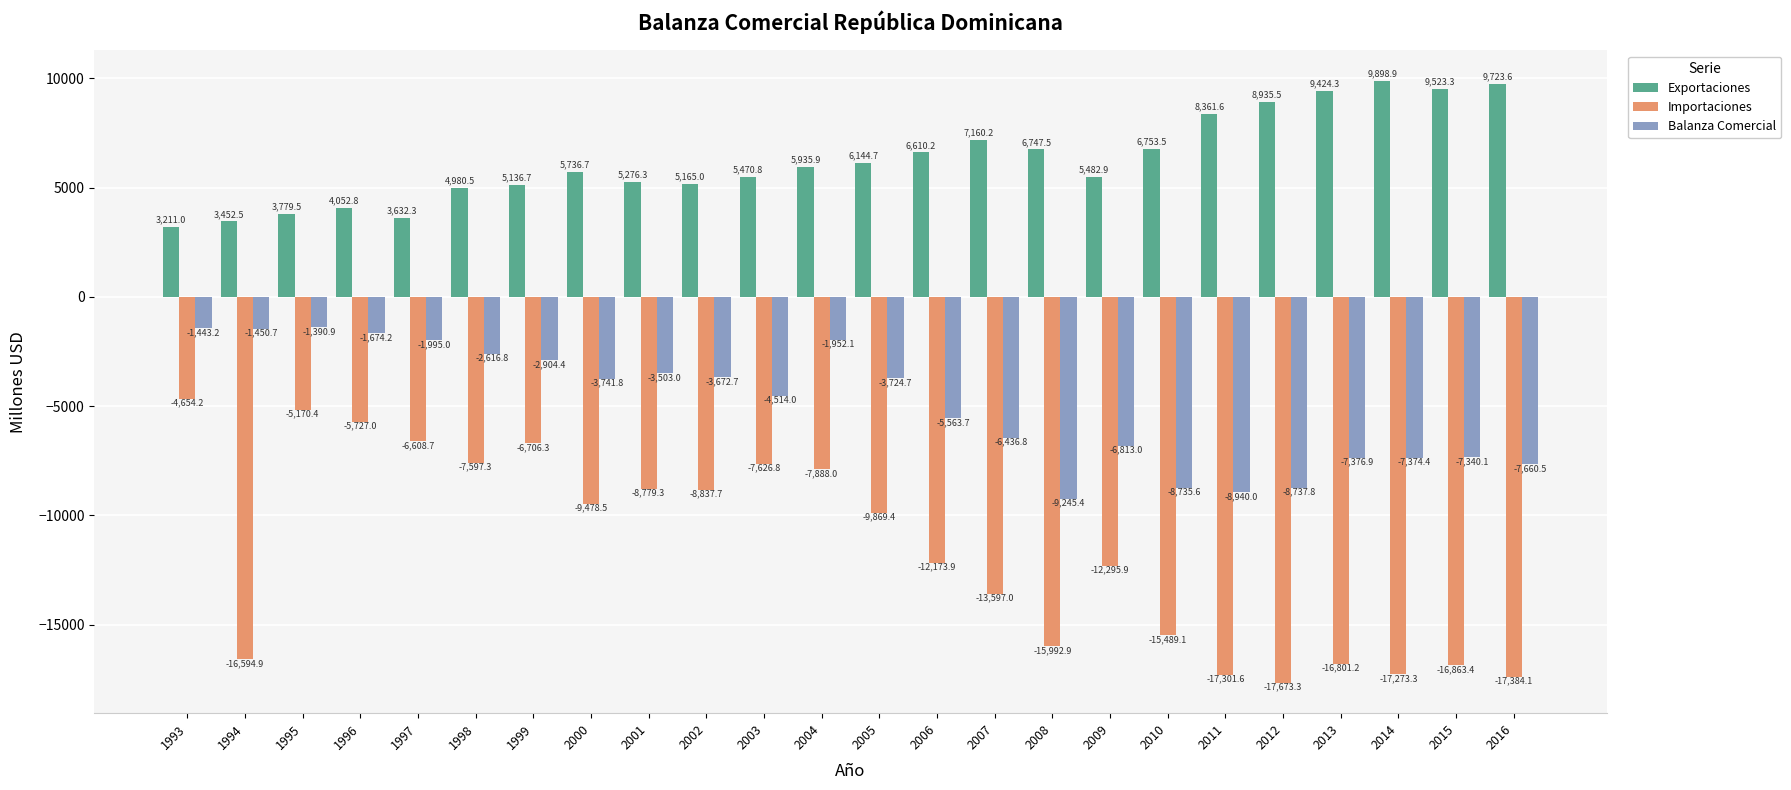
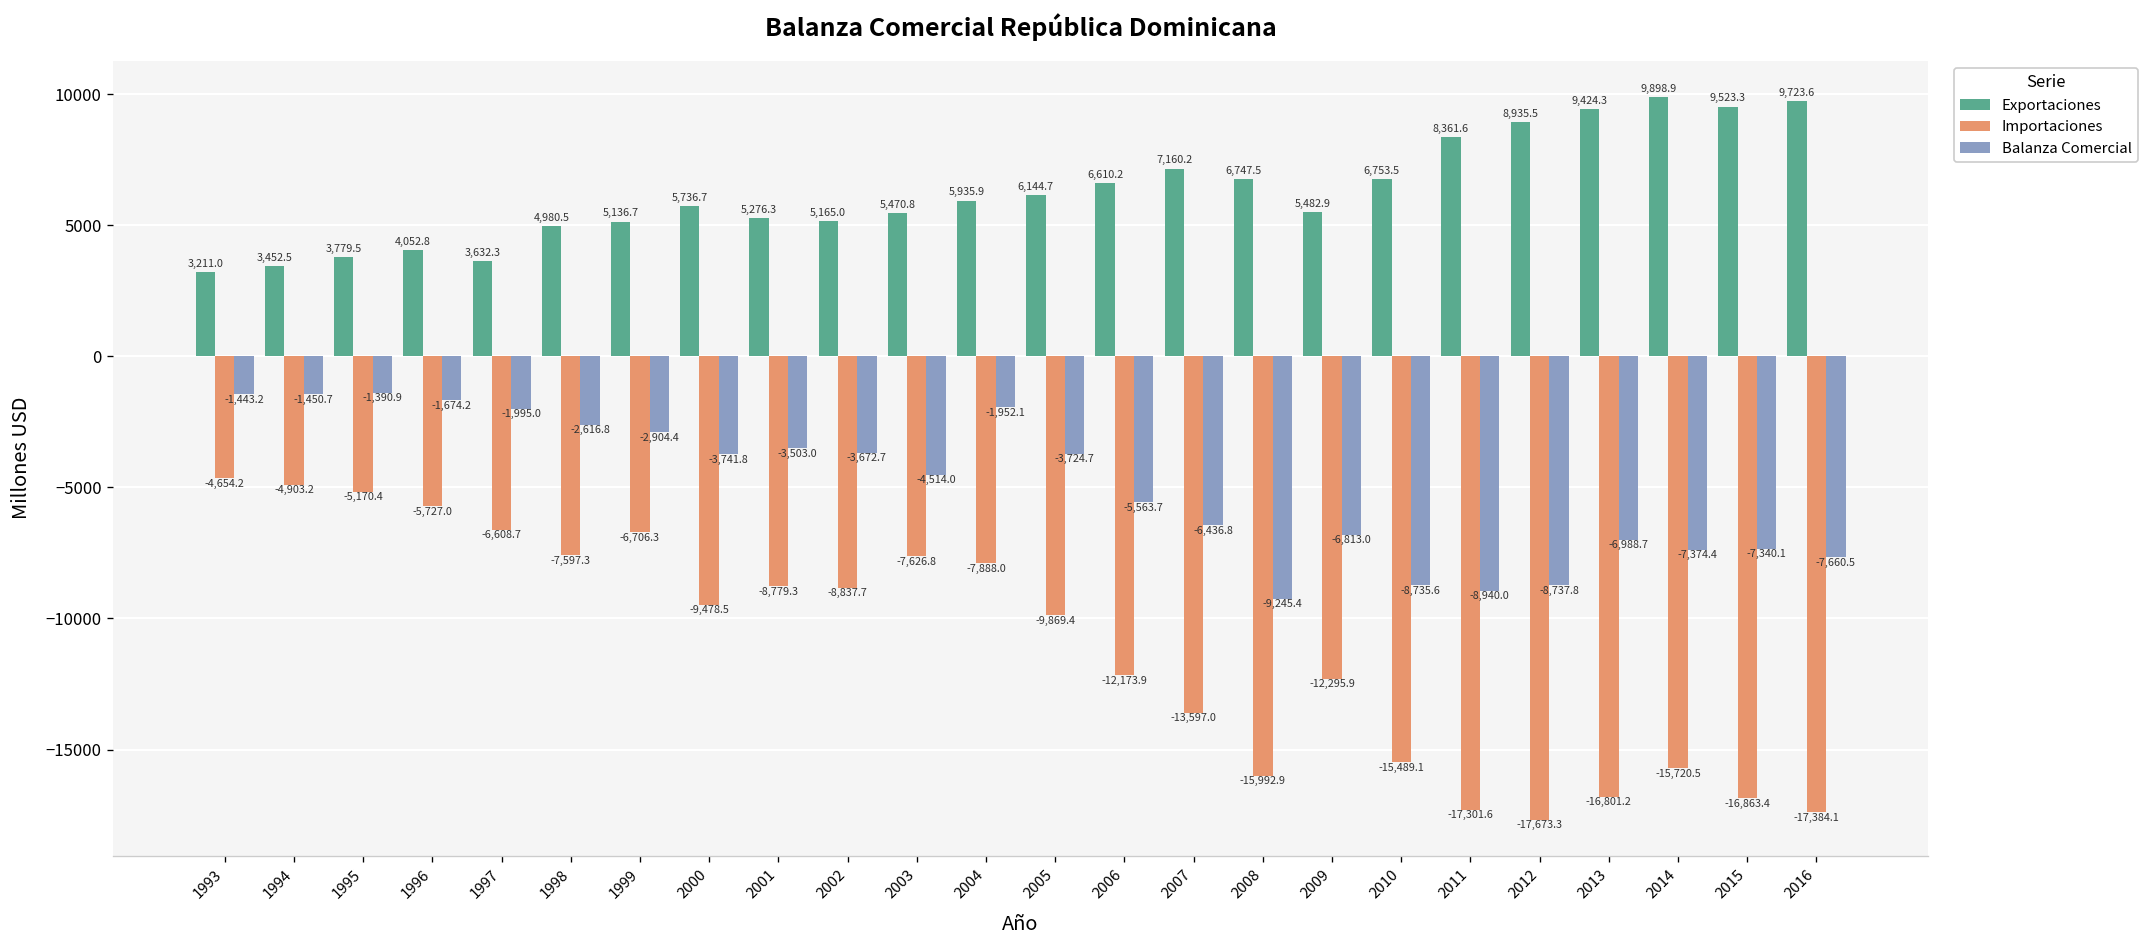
  {
    "Exportaciones": {
      "1993": "3,211.0",
      "1994": "3,452.5",
      "1995": "3,779.5",
      "1996": "4,052.8",
      "1997": "3,632.3",
      "1998": "4,980.5",
      "1999": "5,136.7",
      "2000": "5,736.7",
      "2001": "5,276.3",
      "2002": "5,165.0",
      "2003": "5,470.8",
      "2004": "5,935.9",
      "2005": "6,144.7",
      "2006": "6,610.2",
      "2007": "7,160.2",
      "2008": "6,747.5",
      "2009": "5,482.9",
      "2010": "6,753.5",
      "2011": "8,361.6",
      "2012": "8,935.5",
      "2013": "9,424.3",
      "2014": "9,898.9",
      "2015": "9,523.3",
      "2016": "9,723.6"
    },
    "Importaciones": {
      "1993": "-4,654.2",
-     "1994": "-16,594.9",
+     "1994": "-4,903.2",
      "1995": "-5,170.4",
      "1996": "-5,727.0",
      "1997": "-6,608.7",
      "1998": "-7,597.3",
      "1999": "-6,706.3",
      "2000": "-9,478.5",
      "2001": "-8,779.3",
      "2002": "-8,837.7",
      "2003": "-7,626.8",
      "2004": "-7,888.0",
      "2005": "-9,869.4",
      "2006": "-12,173.9",
      "2007": "-13,597.0",
      "2008": "-15,992.9",
      "2009": "-12,295.9",
      "2010": "-15,489.1",
      "2011": "-17,301.6",
      "2012": "-17,673.3",
      "2013": "-16,801.2",
-     "2014": "-17,273.3",
+     "2014": "-15,720.5",
      "2015": "-16,863.4",
      "2016": "-17,384.1"
    },
    "Balanza Comercial": {
      "1993": "-1,443.2",
      "1994": "-1,450.7",
      "1995": "-1,390.9",
      "1996": "-1,674.2",
      "1997": "-1,995.0",
      "1998": "-2,616.8",
      "1999": "-2,904.4",
      "2000": "-3,741.8",
      "2001": "-3,503.0",
      "2002": "-3,672.7",
      "2003": "-4,514.0",
      "2004": "-1,952.1",
      "2005": "-3,724.7",
      "2006": "-5,563.7",
      "2007": "-6,436.8",
      "2008": "-9,245.4",
      "2009": "-6,813.0",
      "2010": "-8,735.6",
      "2011": "-8,940.0",
      "2012": "-8,737.8",
-     "2013": "-7,376.9",
+     "2013": "-6,988.7",
      "2014": "-7,374.4",
      "2015": "-7,340.1",
      "2016": "-7,660.5"
    }
  }
